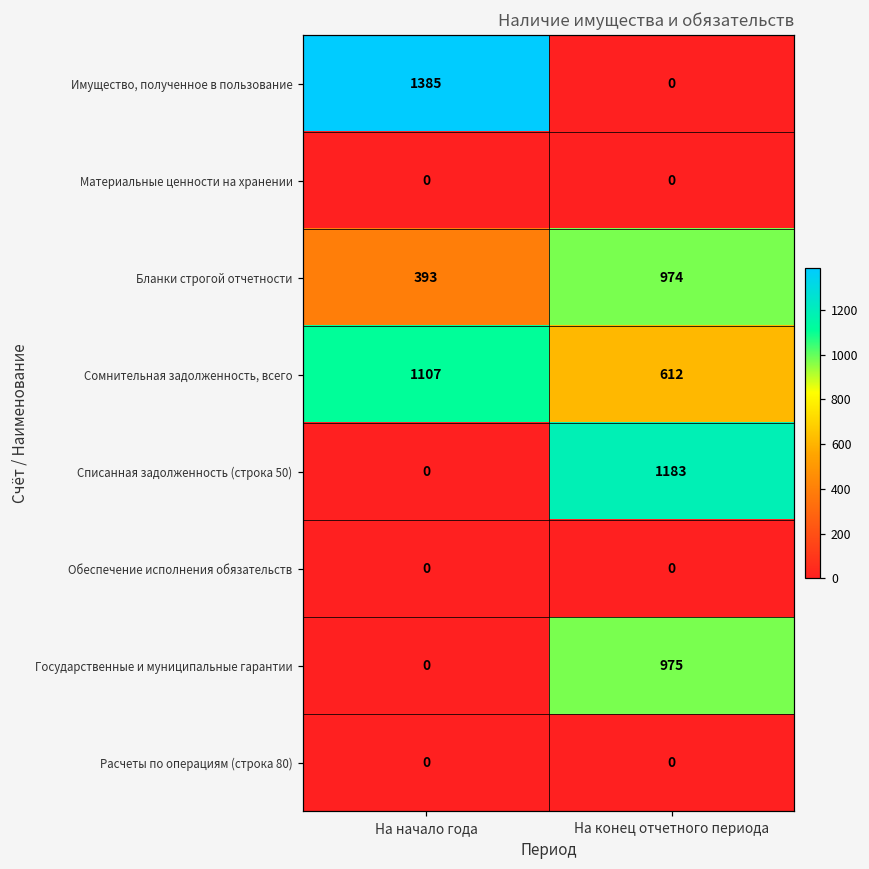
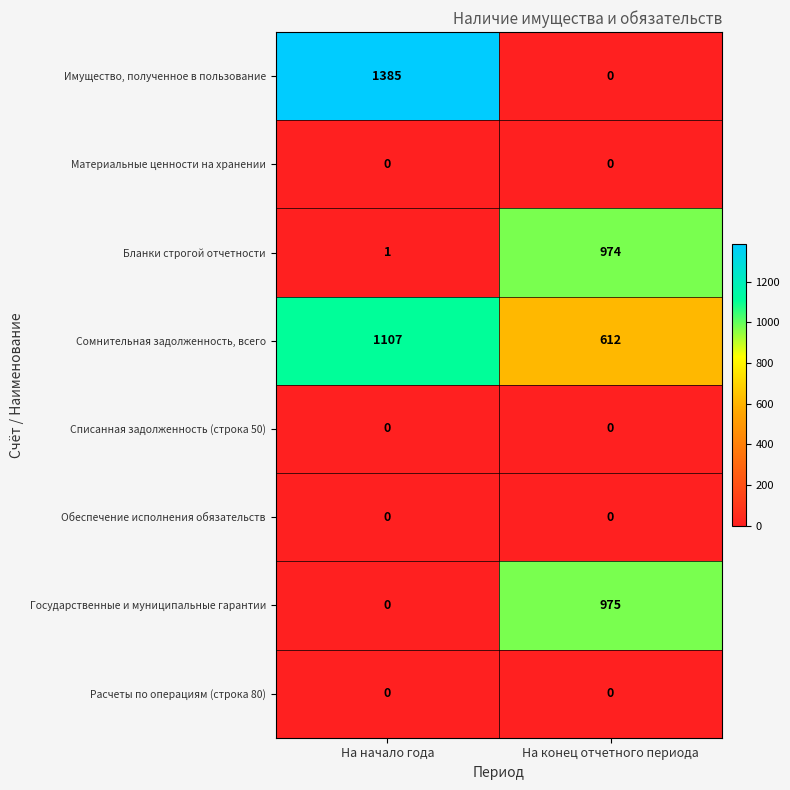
  {
    "Имущество, полученное в пользование": {
      "На начало года": 1385,
      "На конец отчетного периода": 0
    },
    "Материальные ценности на хранении": {
      "На начало года": 0,
      "На конец отчетного периода": 0
    },
    "Бланки строгой отчетности": {
-     "На начало года": 393,
+     "На начало года": 1,
      "На конец отчетного периода": 974
    },
    "Сомнительная задолженность, всего": {
      "На начало года": 1107,
      "На конец отчетного периода": 612
    },
    "Списанная задолженность (строка 50)": {
      "На начало года": 0,
-     "На конец отчетного периода": 1183
+     "На конец отчетного периода": 0
    },
    "Обеспечение исполнения обязательств": {
      "На начало года": 0,
      "На конец отчетного периода": 0
    },
    "Государственные и муниципальные гарантии": {
      "На начало года": 0,
      "На конец отчетного периода": 975
    },
    "Расчеты по операциям (строка 80)": {
      "На начало года": 0,
      "На конец отчетного периода": 0
    }
  }
